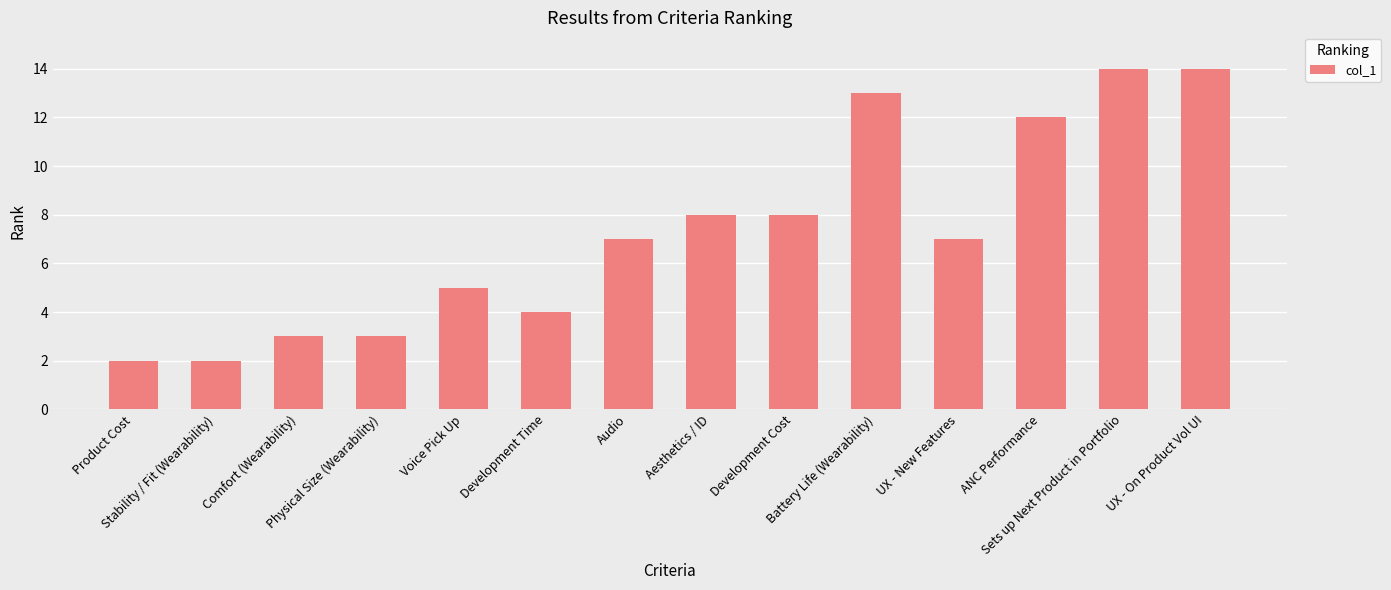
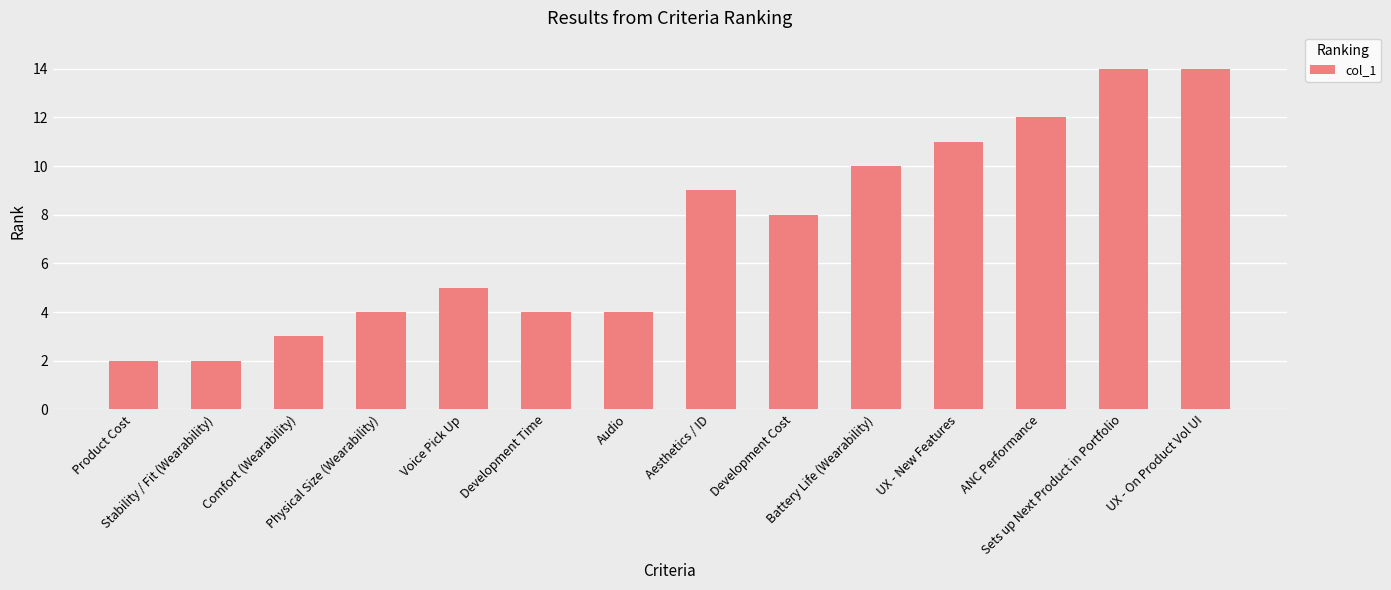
  {
    "Product Cost": 2,
    "Stability / Fit (Wearability)": 2,
    "Comfort (Wearability)": 3,
-   "Physical Size (Wearability)": 3,
+   "Physical Size (Wearability)": 4,
    "Voice Pick Up": 5,
    "Development Time": 4,
-   "Audio": 7,
-   "Aesthetics / ID": 8,
+   "Audio": 4,
+   "Aesthetics / ID": 9,
    "Development Cost": 8,
-   "Battery Life (Wearability)": 13,
-   "UX - New Features": 7,
+   "Battery Life (Wearability)": 10,
+   "UX - New Features": 11,
    "ANC Performance": 12,
    "Sets up Next Product in Portfolio": 14,
    "UX - On Product Vol UI": 14
  }
